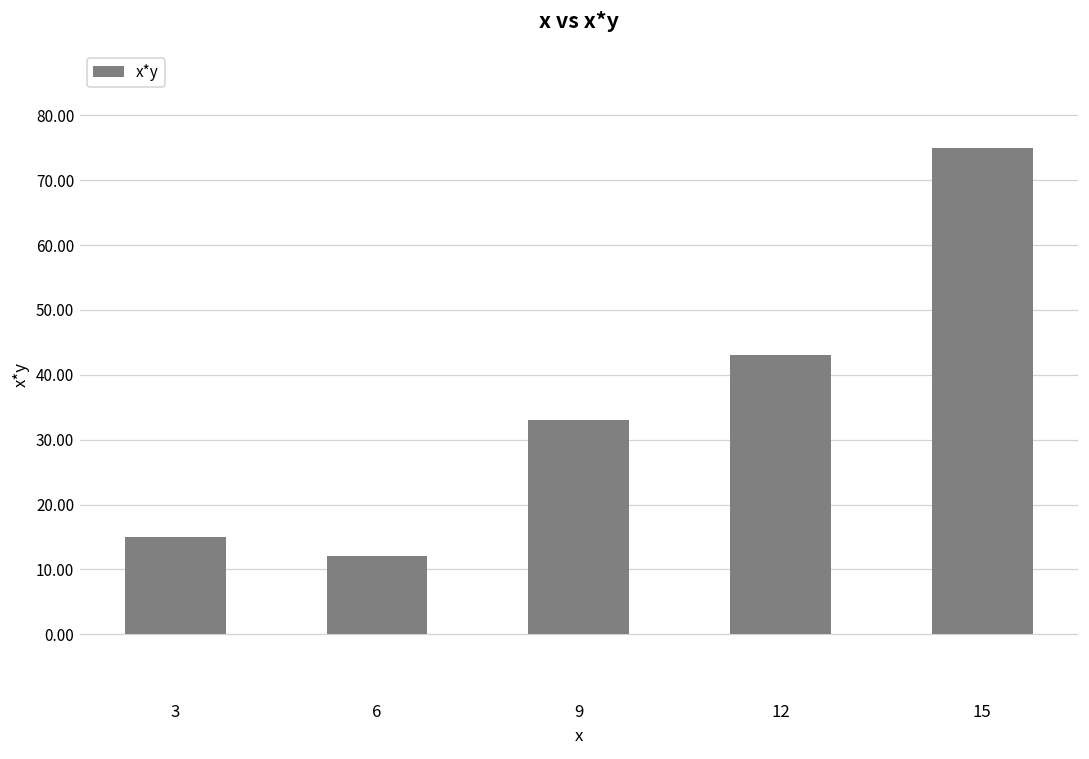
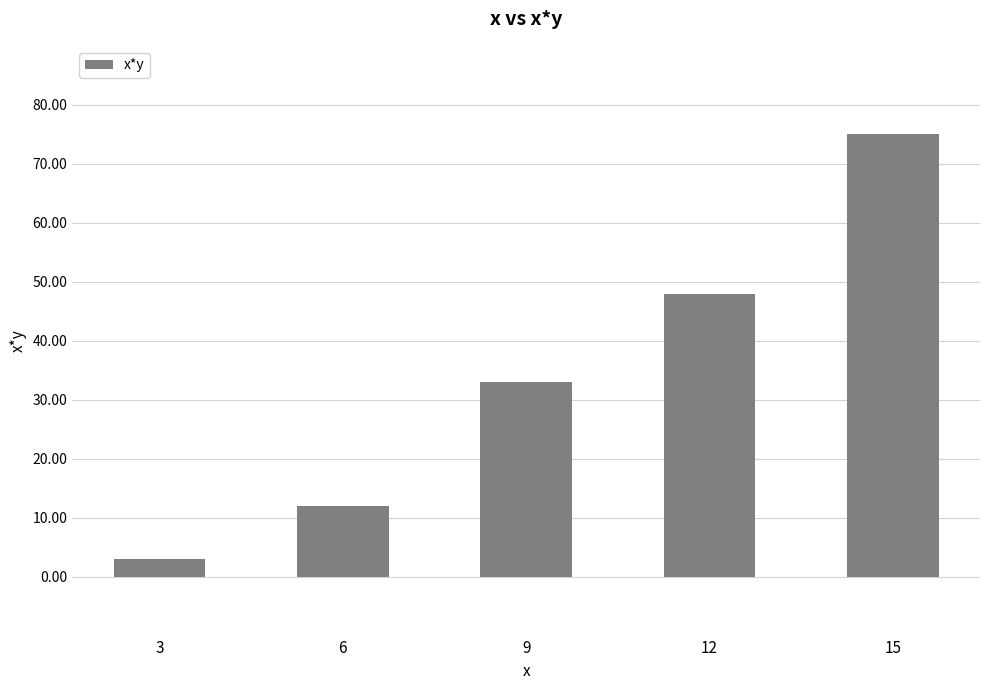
  {
-   "3": 15,
+   "3": 3,
    "6": 12,
    "9": 33,
-   "12": 43,
+   "12": 48,
    "15": 75
  }
